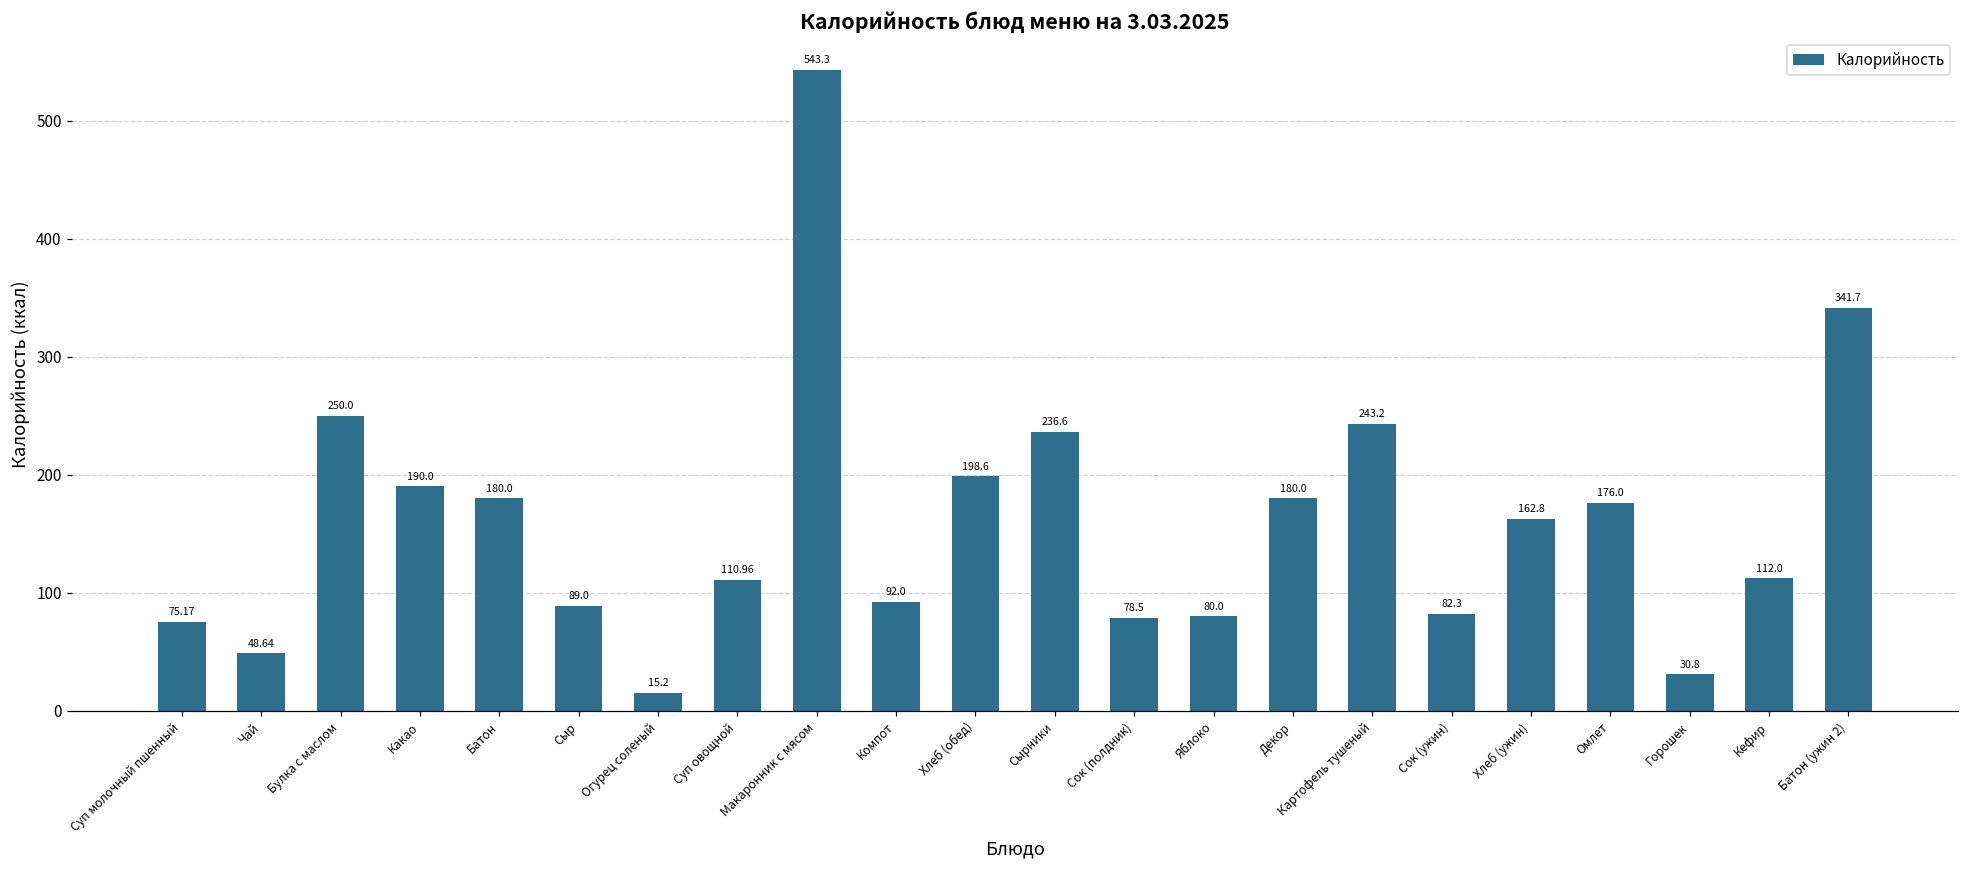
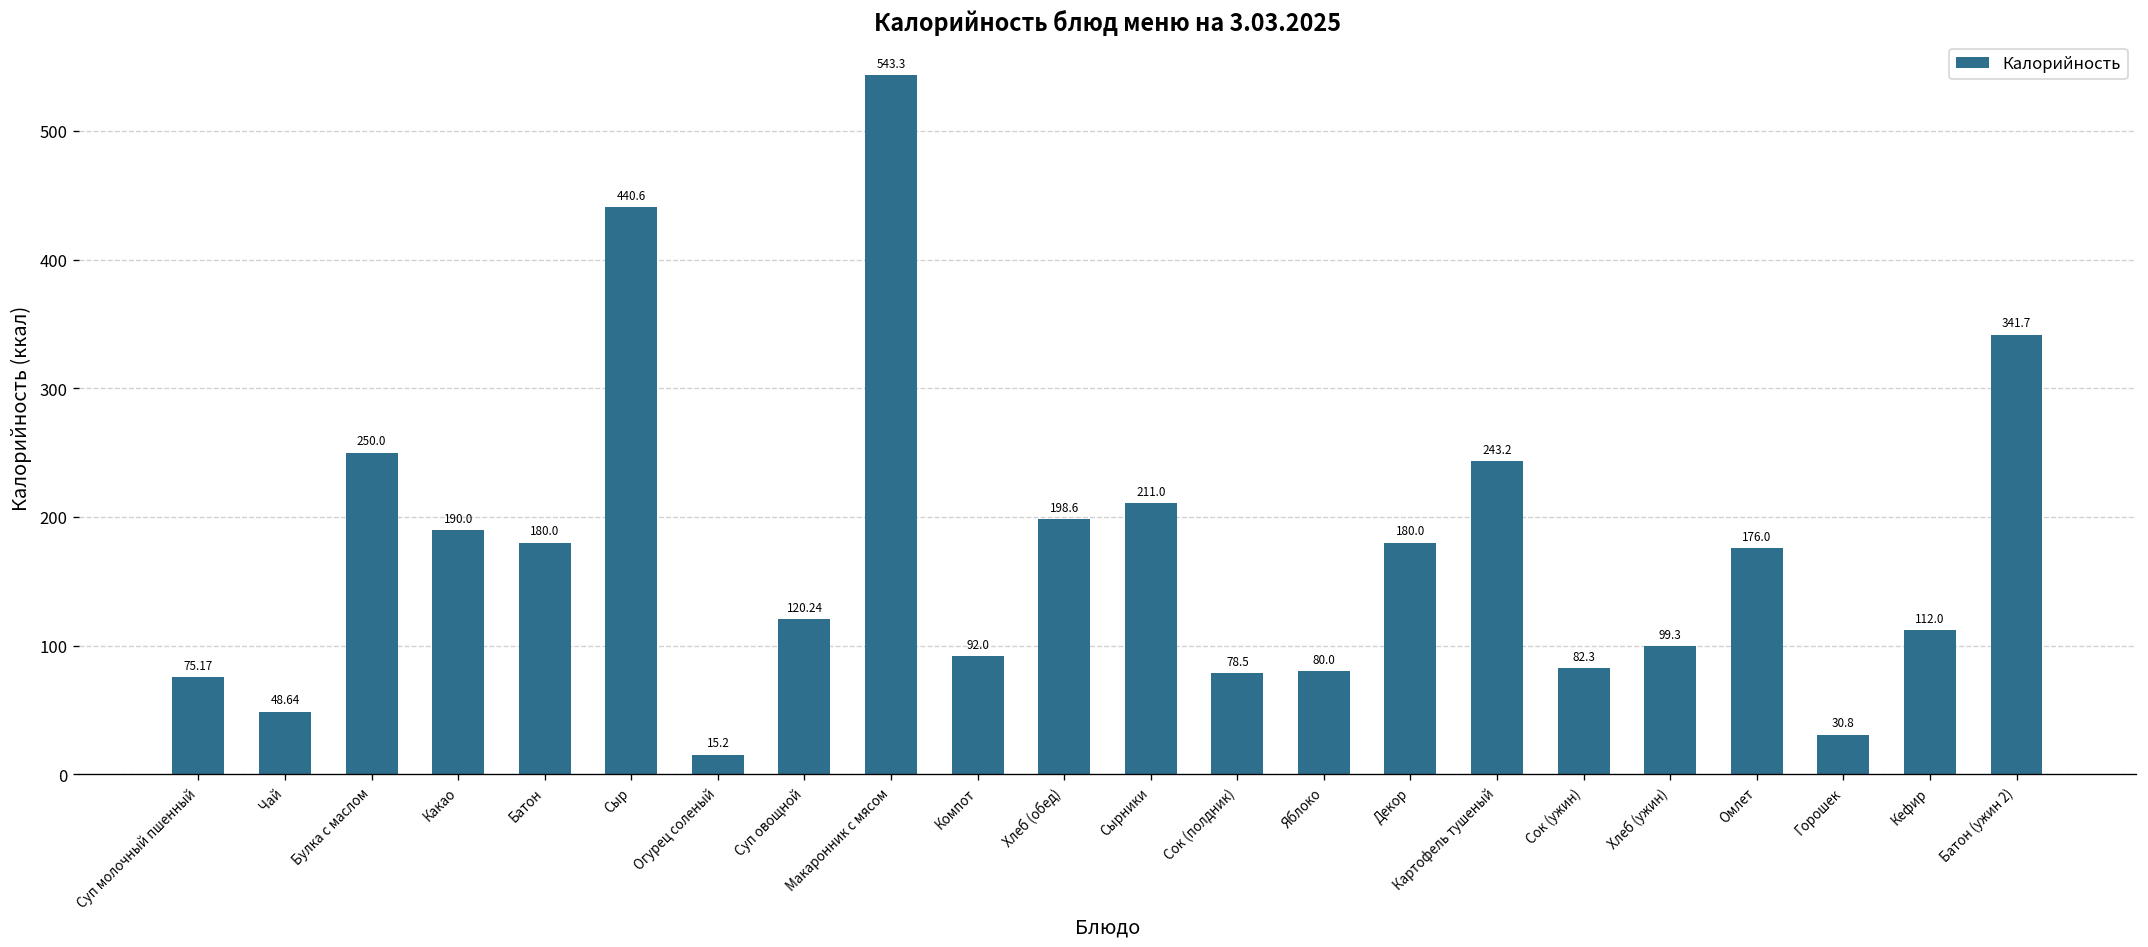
  {
    "Суп молочный пшенный": 75.17,
    "Чай": 48.64,
    "Булка с маслом": 250.0,
    "Какао": 190.0,
    "Батон": 180.0,
-   "Сыр": 89.0,
+   "Сыр": 440.6,
    "Огурец соленый": 15.2,
-   "Суп овощной": 110.96,
+   "Суп овощной": 120.24,
    "Макаронник с мясом": 543.3,
    "Компот": 92.0,
    "Хлеб (обед)": 198.6,
-   "Сырники": 236.6,
+   "Сырники": 211.0,
    "Сок (полдник)": 78.5,
    "Яблоко": 80.0,
    "Декор": 180.0,
    "Картофель тушеный": 243.2,
    "Сок (ужин)": 82.3,
-   "Хлеб (ужин)": 162.8,
+   "Хлеб (ужин)": 99.3,
    "Омлет": 176.0,
    "Горошек": 30.8,
    "Кефир": 112.0,
    "Батон (ужин 2)": 341.7
  }
